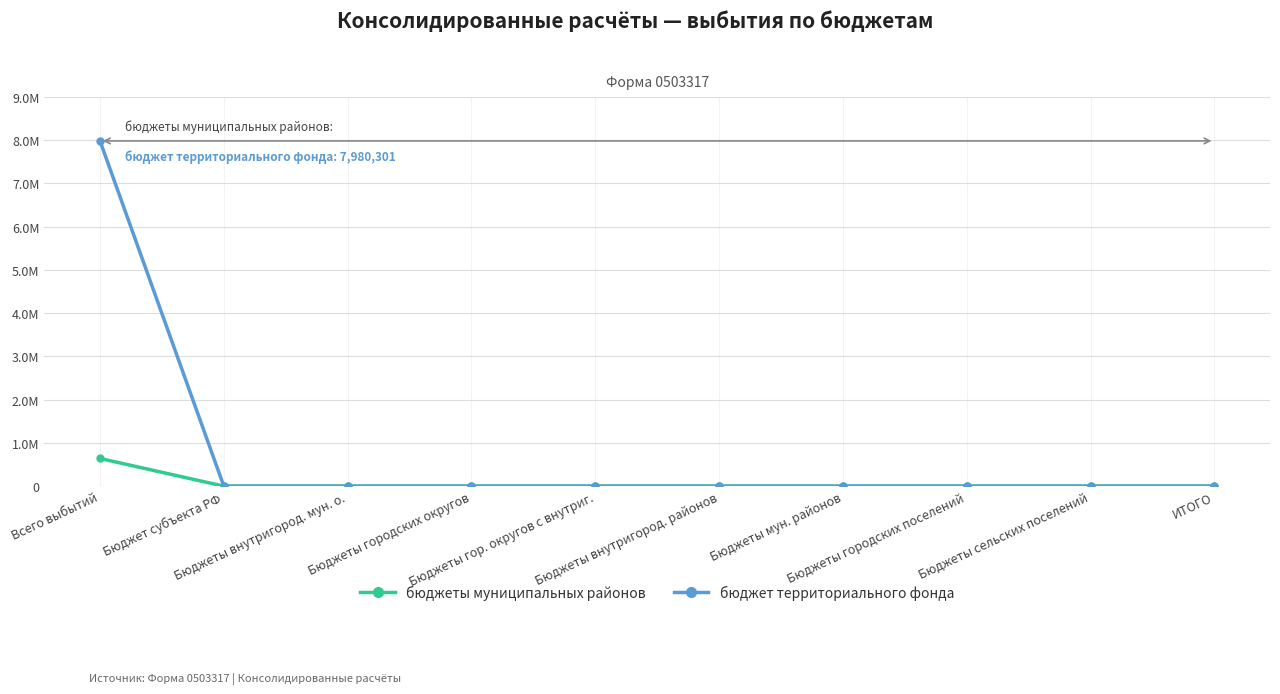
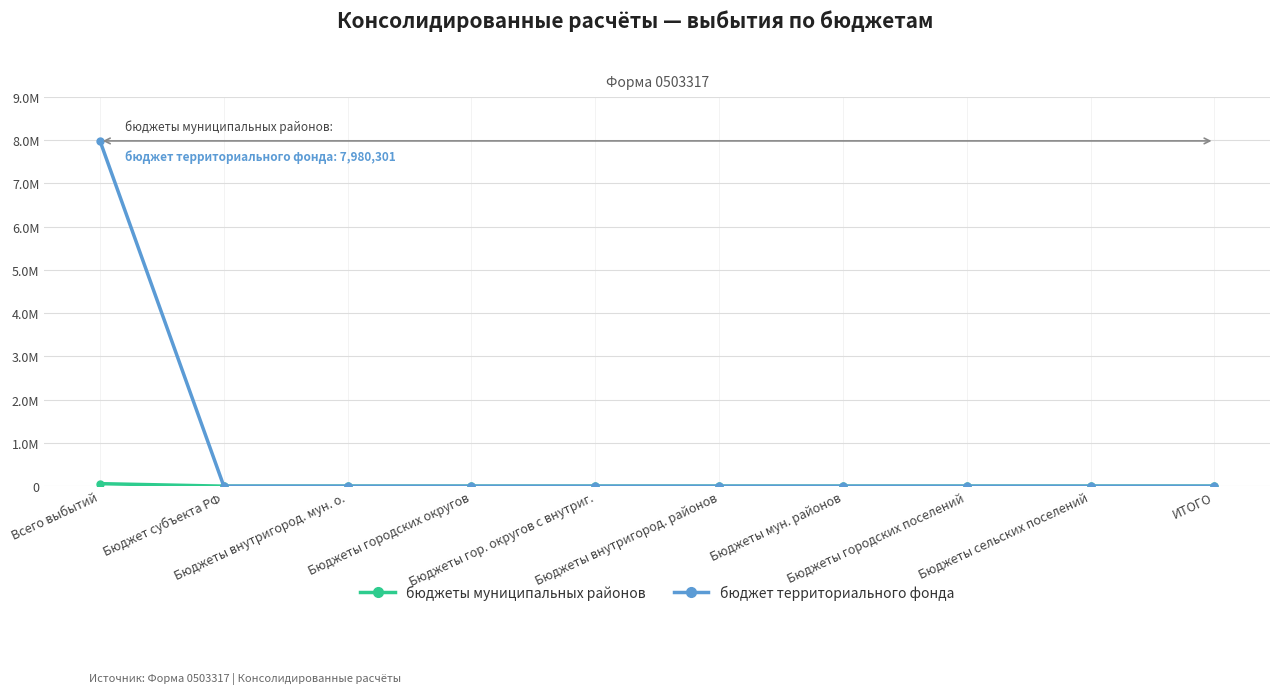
  {
    "бюджеты муниципальных районов": {
-     "Всего выбытий": 600000
+     "Всего выбытий": 100000
    },
    "бюджет территориального фонда": {
      "Всего выбытий": 8000000
    }
  }
